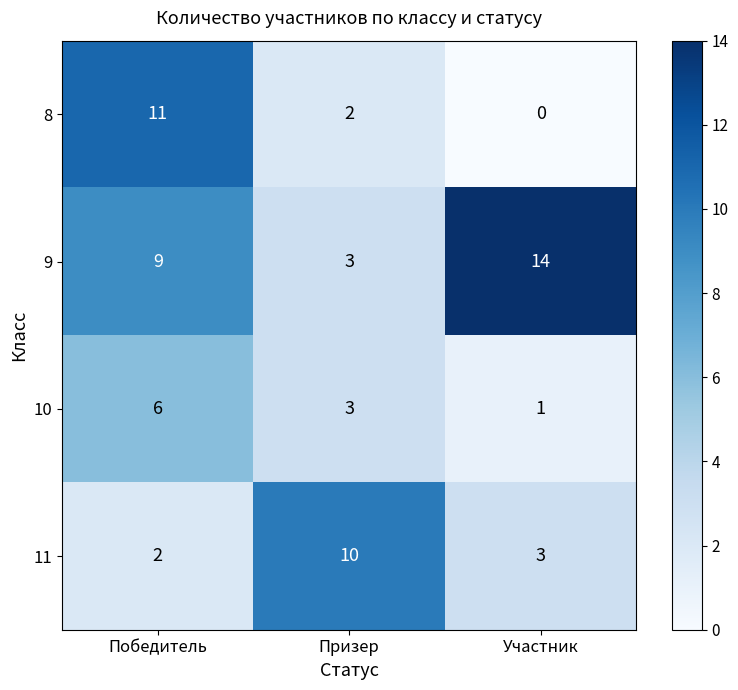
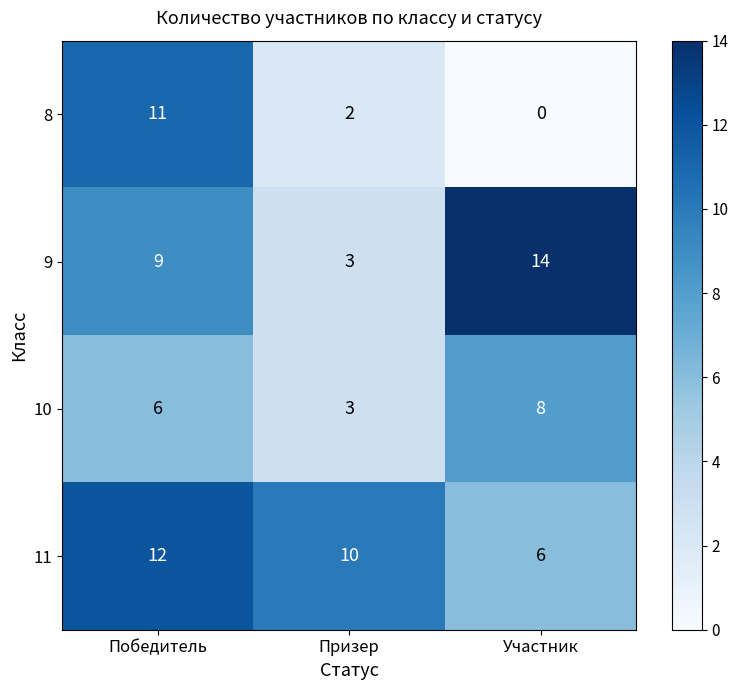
  {
    "8": {
      "Победитель": 11,
      "Призер": 2,
      "Участник": 0
    },
    "9": {
      "Победитель": 9,
      "Призер": 3,
      "Участник": 14
    },
    "10": {
      "Победитель": 6,
      "Призер": 3,
-     "Участник": 1
+     "Участник": 8
    },
    "11": {
-     "Победитель": 2,
+     "Победитель": 12,
      "Призер": 10,
-     "Участник": 3
+     "Участник": 6
    }
  }
